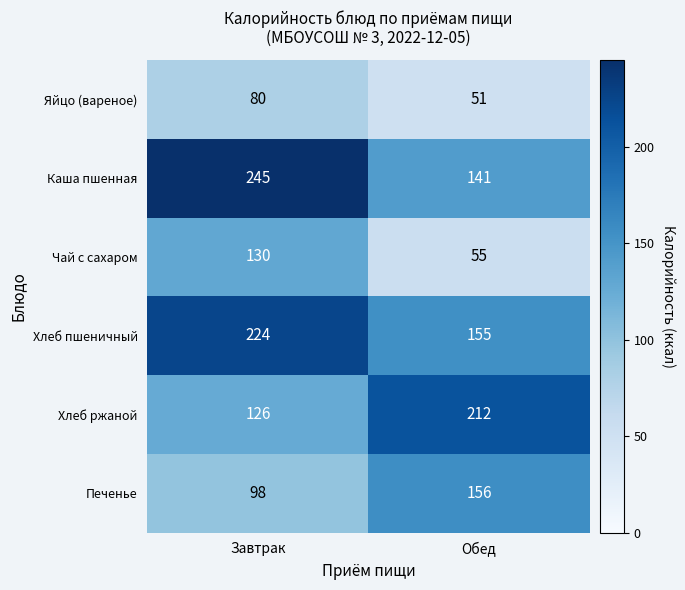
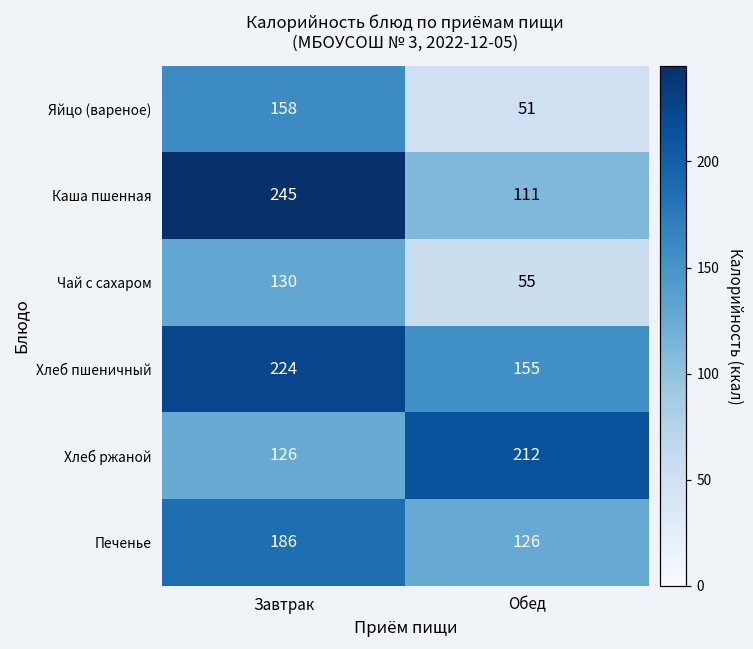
  {
    "Яйцо (вареное)": {
-     "Завтрак": 80,
+     "Завтрак": 158,
      "Обед": 51
    },
    "Каша пшенная": {
      "Завтрак": 245,
-     "Обед": 141
+     "Обед": 111
    },
    "Чай с сахаром": {
      "Завтрак": 130,
      "Обед": 55
    },
    "Хлеб пшеничный": {
      "Завтрак": 224,
      "Обед": 155
    },
    "Хлеб ржаной": {
      "Завтрак": 126,
      "Обед": 212
    },
    "Печенье": {
-     "Завтрак": 98,
-     "Обед": 156
+     "Завтрак": 186,
+     "Обед": 126
    }
  }
